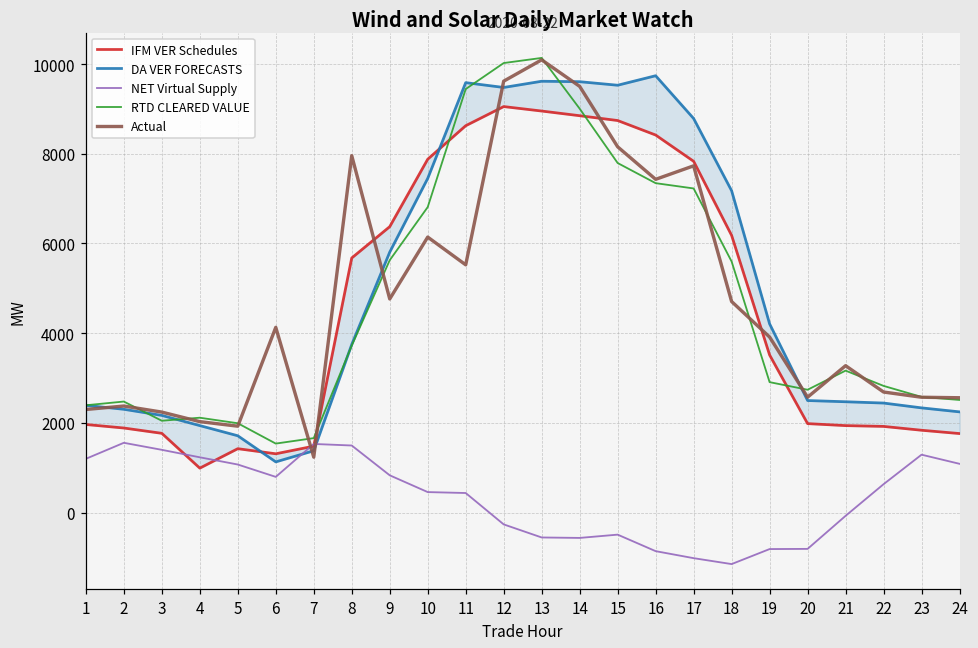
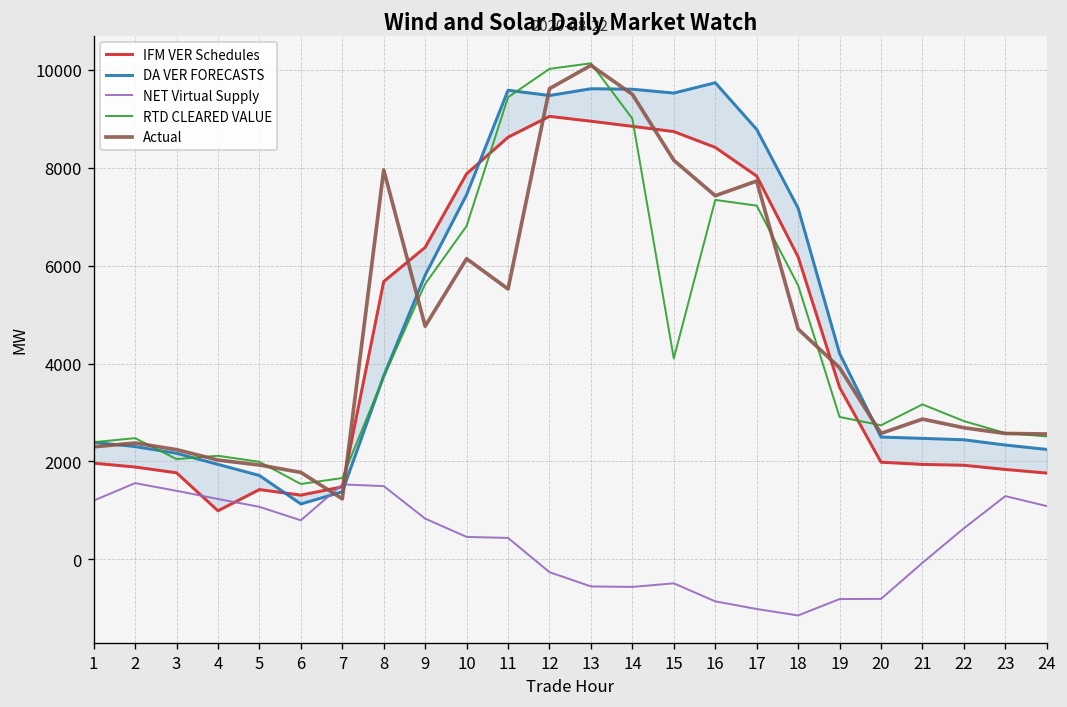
  {
    "IFM VER Schedules": {
      "1": 2000,
      "2": 1900,
      "3": 1800,
      "4": 1000,
      "5": 1400,
      "11": 8600,
      "12": 9100,
      "13": 9000,
      "14": 8800,
      "15": 8700,
      "16": 8400,
      "17": 7800,
      "18": 6200,
      "19": 3500,
      "20": 2000,
      "21": 1900,
      "22": 1900,
      "23": 1800,
      "24": 1800
    },
    "NET Virtual Supply": {
      "1": 1200,
      "2": 1600,
      "3": 1400,
      "4": 1200,
      "5": 1100,
      "6": 800,
      "8": 1500,
      "9": 800,
      "10": 500,
      "11": 400,
      "12": -300,
      "13": -600,
      "14": -600,
      "15": -500,
      "16": -900,
      "17": -1000,
      "18": -1100,
      "19": -800,
      "20": -800,
      "21": -100,
      "22": 600,
      "23": 1300,
      "24": 1100
    },
    "RTD CLEARED VALUE": {
      "2": 2500,
      "3": 2000,
      "4": 2100,
      "5": 2000,
      "6": 1500,
      "7": 1700,
      "9": 5600,
      "10": 6800,
      "11": 9400,
      "12": 10000,
      "14": 9000,
-     "15": 7800,
+     "15": 4100,
      "16": 7300,
      "17": 7200,
      "18": 5600,
      "19": 2900,
      "20": 2700,
      "21": 3200,
      "22": 2800
    },
    "Actual": {
      "1": 2300,
      "2": 2400,
      "3": 2200,
      "4": 2000,
      "5": 1900,
-     "6": 4100,
+     "6": 1800,
      "7": 1200,
      "8": 8000,
      "9": 4800,
      "10": 6100,
      "11": 5500,
      "12": 9600,
      "14": 9500,
      "15": 8200,
      "16": 7400,
      "17": 7700,
      "18": 4700,
      "19": 3900,
      "20": 2600,
-     "21": 3300,
+     "21": 2900,
      "22": 2700
    }
  }
